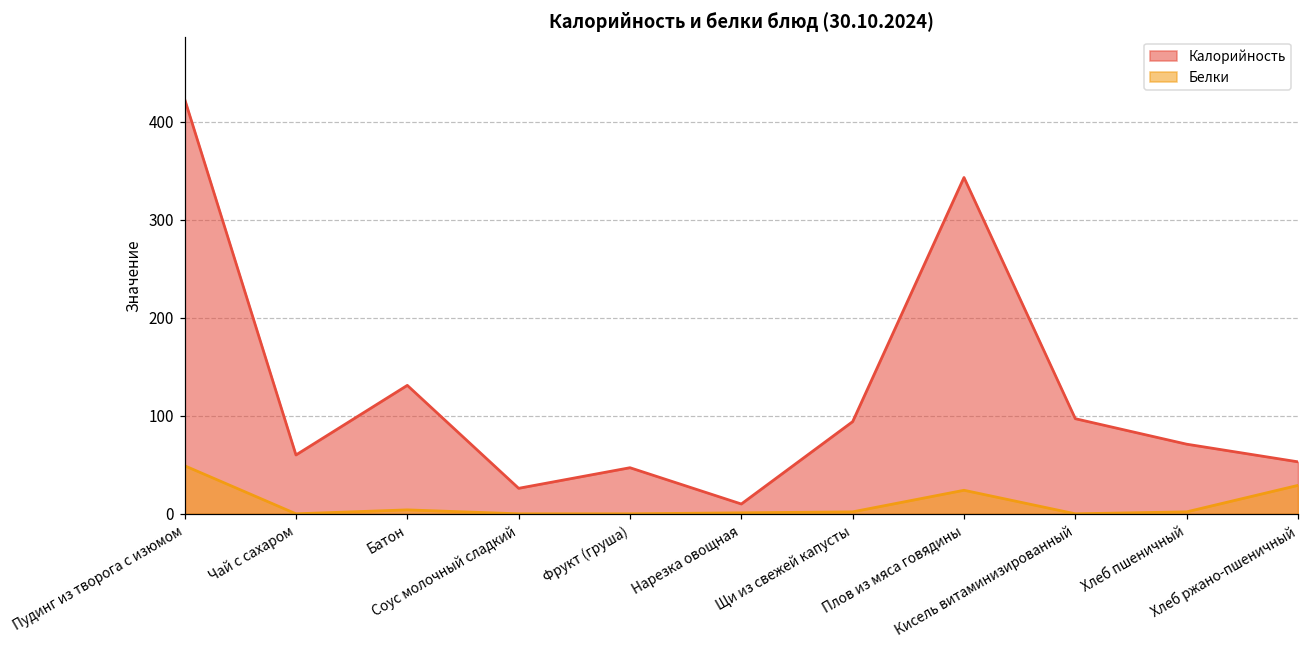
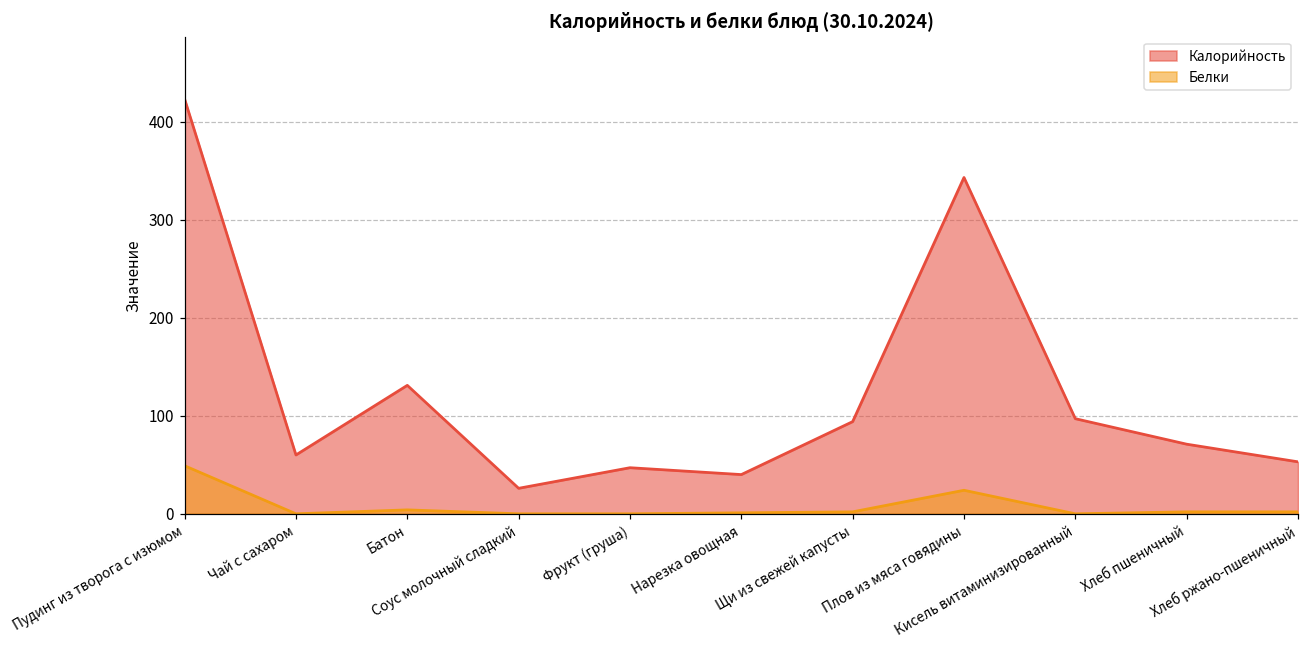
  {
    "Калорийность": {
      "Пудинг из творога с изюмом": 420,
      "Чай с сахаром": 60,
      "Батон": 130,
      "Соус молочный сладкий": 30,
      "Фрукт (груша)": 50,
-     "Нарезка овощная": 10,
+     "Нарезка овощная": 40,
      "Щи из свежей капусты": 90,
      "Плов из мяса говядины": 340,
      "Кисель витаминизированный": 100,
      "Хлеб пшеничный": 70,
      "Хлеб ржано-пшеничный": 50
    },
    "Белки": {
      "Пудинг из творога с изюмом": 50,
      "Чай с сахаром": 0,
      "Батон": 0,
      "Соус молочный сладкий": 0,
      "Фрукт (груша)": 0,
      "Нарезка овощная": 0,
      "Щи из свежей капусты": 0,
      "Плов из мяса говядины": 20,
      "Кисель витаминизированный": 0,
      "Хлеб пшеничный": 0,
-     "Хлеб ржано-пшеничный": 30
+     "Хлеб ржано-пшеничный": 0
    }
  }
